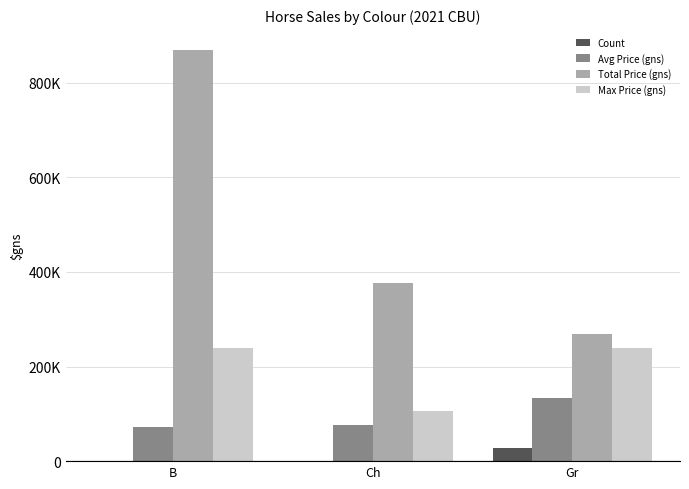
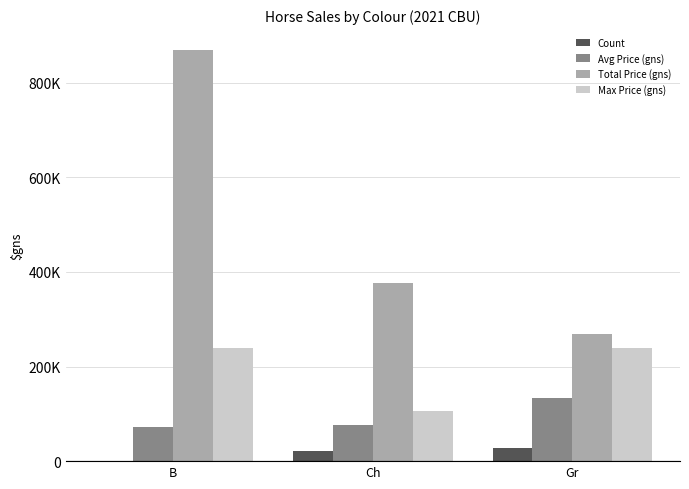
  {
    "Count": {
-     "Ch": 0,
+     "Ch": 20000,
      "Gr": 30000
    }
  }
